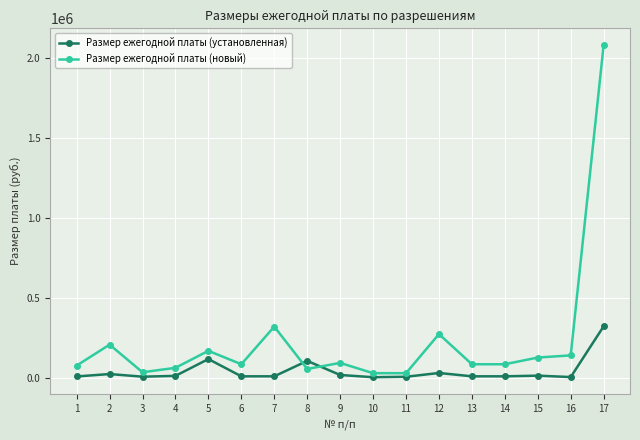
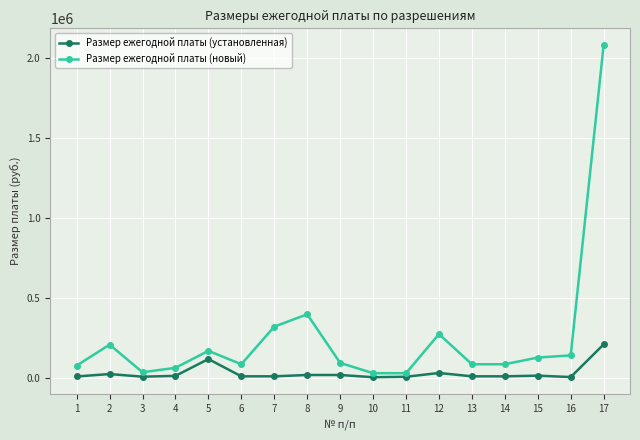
  {
    "Размер ежегодной платы (установленная)": {
      "1": 10000,
      "2": 20000,
      "3": 10000,
      "4": 10000,
      "5": 120000,
      "6": 10000,
      "7": 10000,
-     "8": 110000,
+     "8": 20000,
      "9": 20000,
      "10": 0,
      "11": 10000,
      "12": 30000,
      "13": 10000,
      "14": 10000,
      "15": 10000,
      "16": 0,
-     "17": 320000
+     "17": 210000
    },
    "Размер ежегодной платы (новый)": {
      "1": 80000,
      "2": 210000,
      "3": 30000,
      "4": 60000,
      "5": 170000,
      "6": 80000,
      "7": 320000,
-     "8": 50000,
+     "8": 400000,
      "9": 90000,
      "10": 30000,
      "11": 30000,
      "12": 270000,
      "13": 80000,
      "14": 80000,
      "15": 130000,
      "16": 140000,
      "17": 2080000
    }
  }
